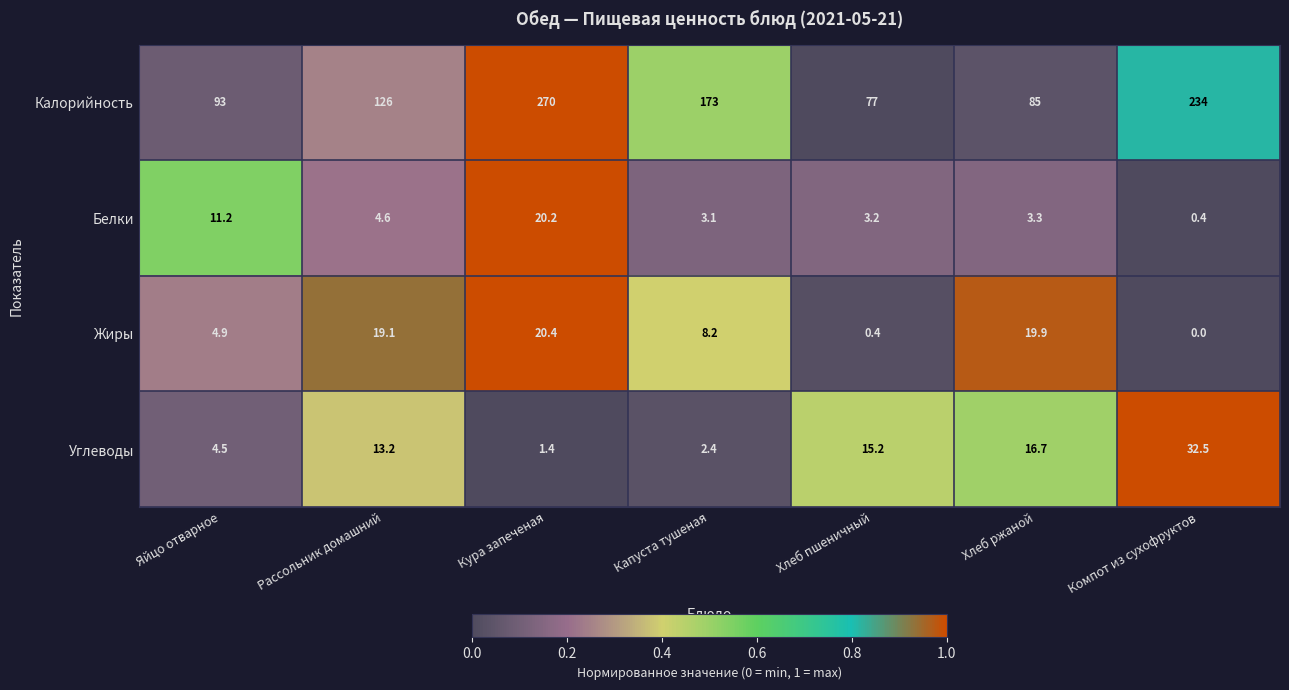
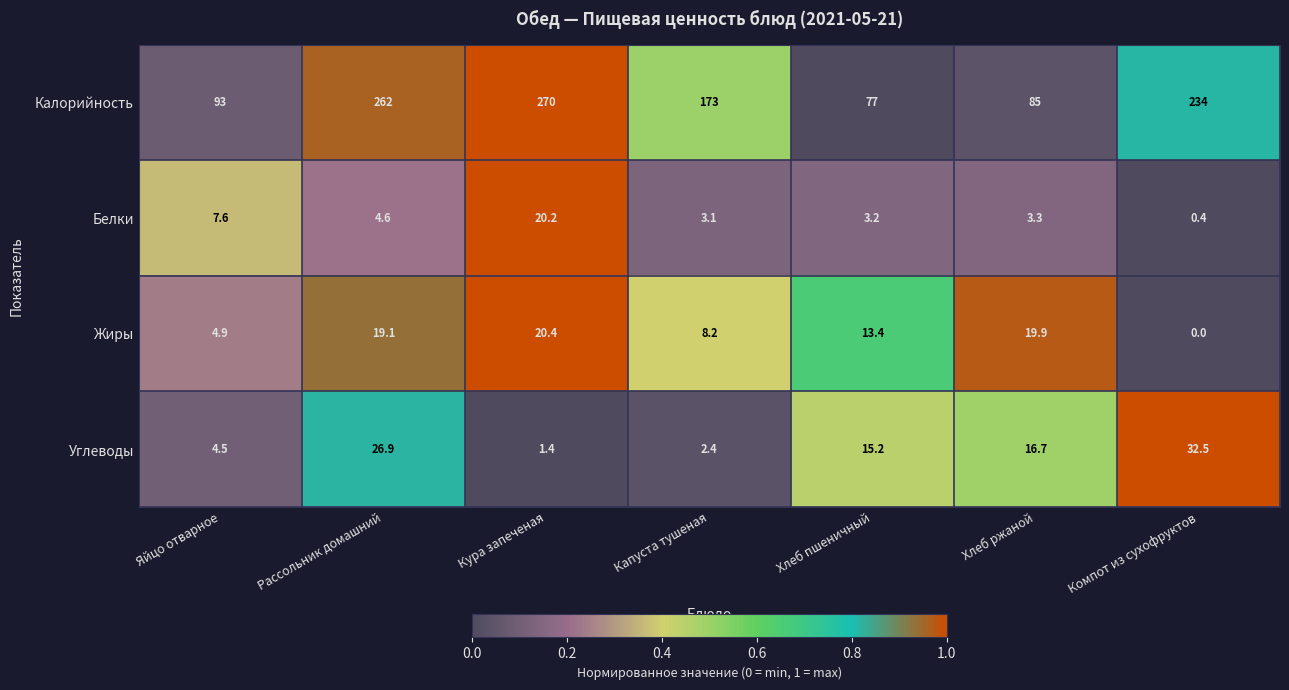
  {
    "Калорийность": {
      "Яйцо отварное": 93,
-     "Рассольник домашний": 126,
+     "Рассольник домашний": 262,
      "Кура запеченая": 270,
      "Капуста тушеная": 173,
      "Хлеб пшеничный": 77,
      "Хлеб ржаной": 85,
      "Компот из сухофруктов": 234
    },
    "Белки": {
-     "Яйцо отварное": 11.2,
+     "Яйцо отварное": 7.6,
      "Рассольник домашний": 4.6,
      "Кура запеченая": 20.2,
      "Капуста тушеная": 3.1,
      "Хлеб пшеничный": 3.2,
      "Хлеб ржаной": 3.3,
      "Компот из сухофруктов": 0.4
    },
    "Жиры": {
      "Яйцо отварное": 4.9,
      "Рассольник домашний": 19.1,
      "Кура запеченая": 20.4,
      "Капуста тушеная": 8.2,
-     "Хлеб пшеничный": 0.4,
+     "Хлеб пшеничный": 13.4,
      "Хлеб ржаной": 19.9,
      "Компот из сухофруктов": 0.0
    },
    "Углеводы": {
      "Яйцо отварное": 4.5,
-     "Рассольник домашний": 13.2,
+     "Рассольник домашний": 26.9,
      "Кура запеченая": 1.4,
      "Капуста тушеная": 2.4,
      "Хлеб пшеничный": 15.2,
      "Хлеб ржаной": 16.7,
      "Компот из сухофруктов": 32.5
    }
  }
